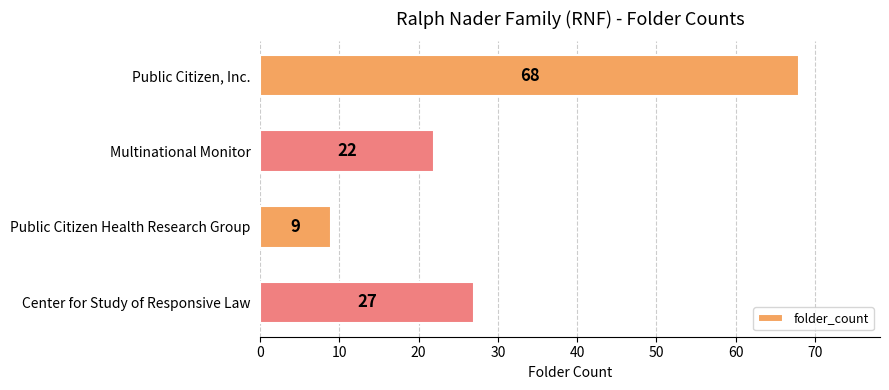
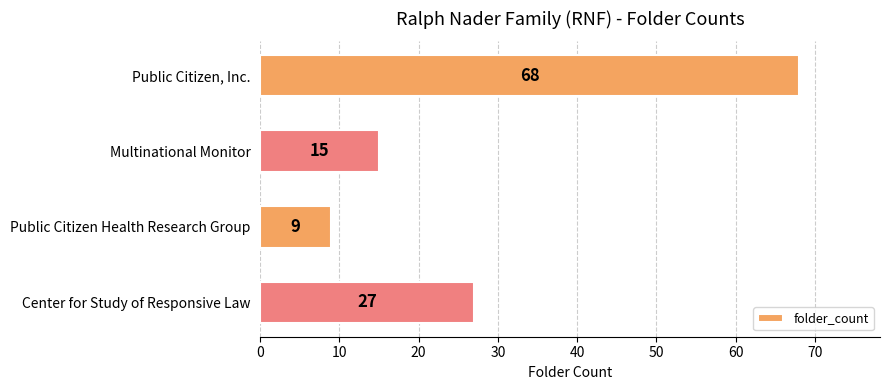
  {
    "Public Citizen, Inc.": 68,
-   "Multinational Monitor": 22,
+   "Multinational Monitor": 15,
    "Public Citizen Health Research Group": 9,
    "Center for Study of Responsive Law": 27
  }
